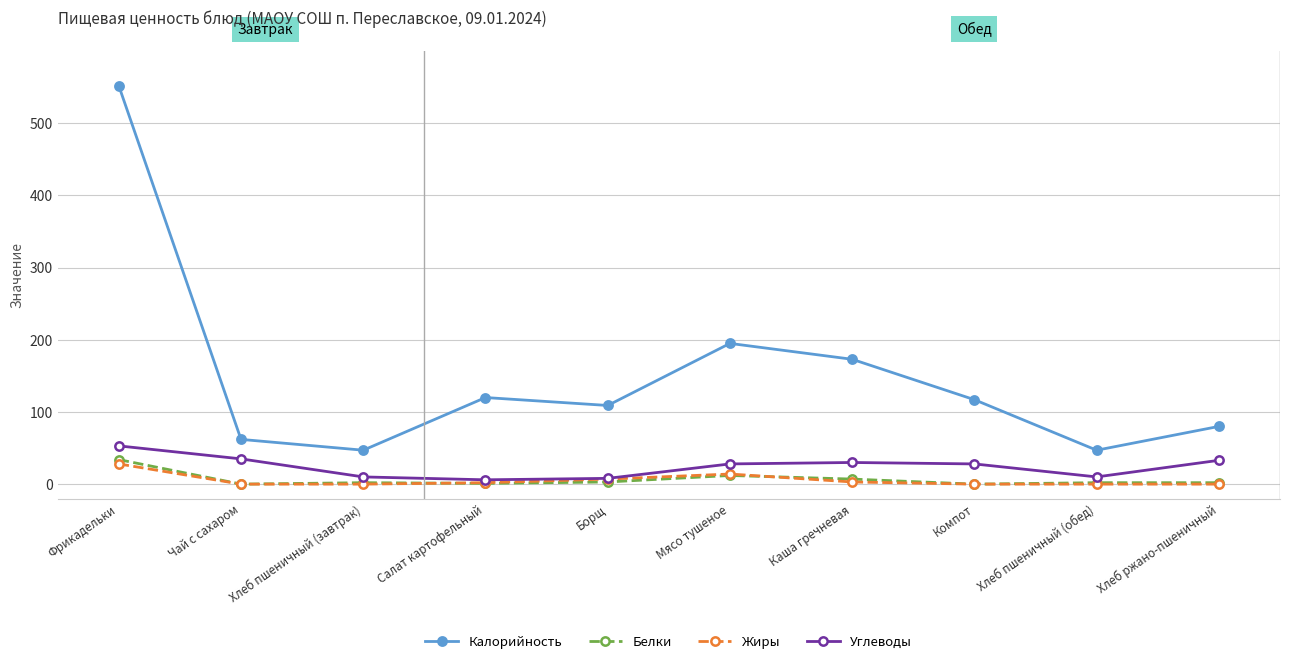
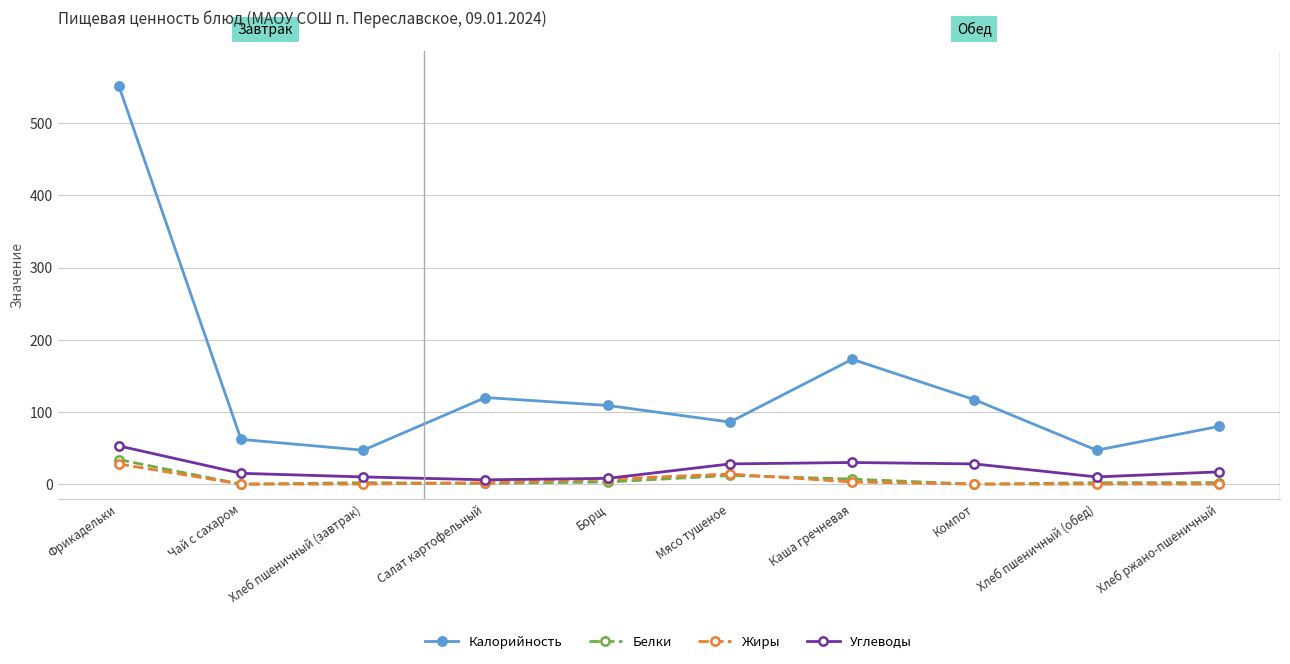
  {
    "Калорийность": {
      "Фрикадельки": 550,
      "Чай с сахаром": 60,
      "Хлеб пшеничный (завтрак)": 50,
      "Салат картофельный": 120,
      "Борщ": 110,
-     "Мясо тушеное": 200,
+     "Мясо тушеное": 90,
      "Каша гречневая": 170,
      "Компот": 120,
      "Хлеб пшеничный (обед)": 50,
      "Хлеб ржано-пшеничный": 80
    },
    "Белки": {
      "Фрикадельки": 30,
      "Борщ": 0,
      "Каша гречневая": 10
    },
    "Жиры": {
      "Фрикадельки": 30,
      "Каша гречневая": 0
    },
    "Углеводы": {
      "Фрикадельки": 50,
-     "Чай с сахаром": 40,
+     "Чай с сахаром": 20,
      "Хлеб пшеничный (завтрак)": 10,
      "Салат картофельный": 10,
      "Мясо тушеное": 30,
      "Каша гречневая": 30,
      "Компот": 30,
      "Хлеб пшеничный (обед)": 10,
-     "Хлеб ржано-пшеничный": 30
+     "Хлеб ржано-пшеничный": 20
    }
  }
